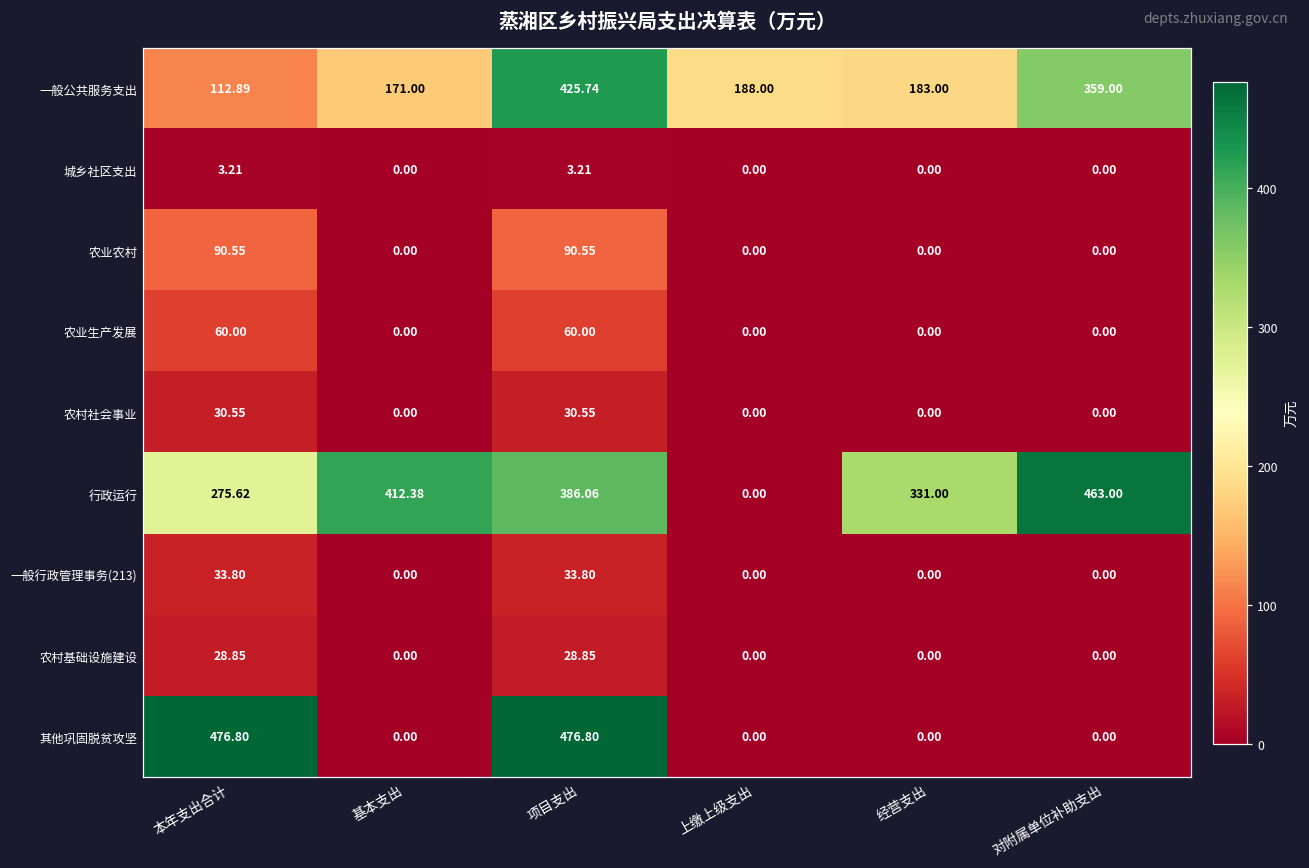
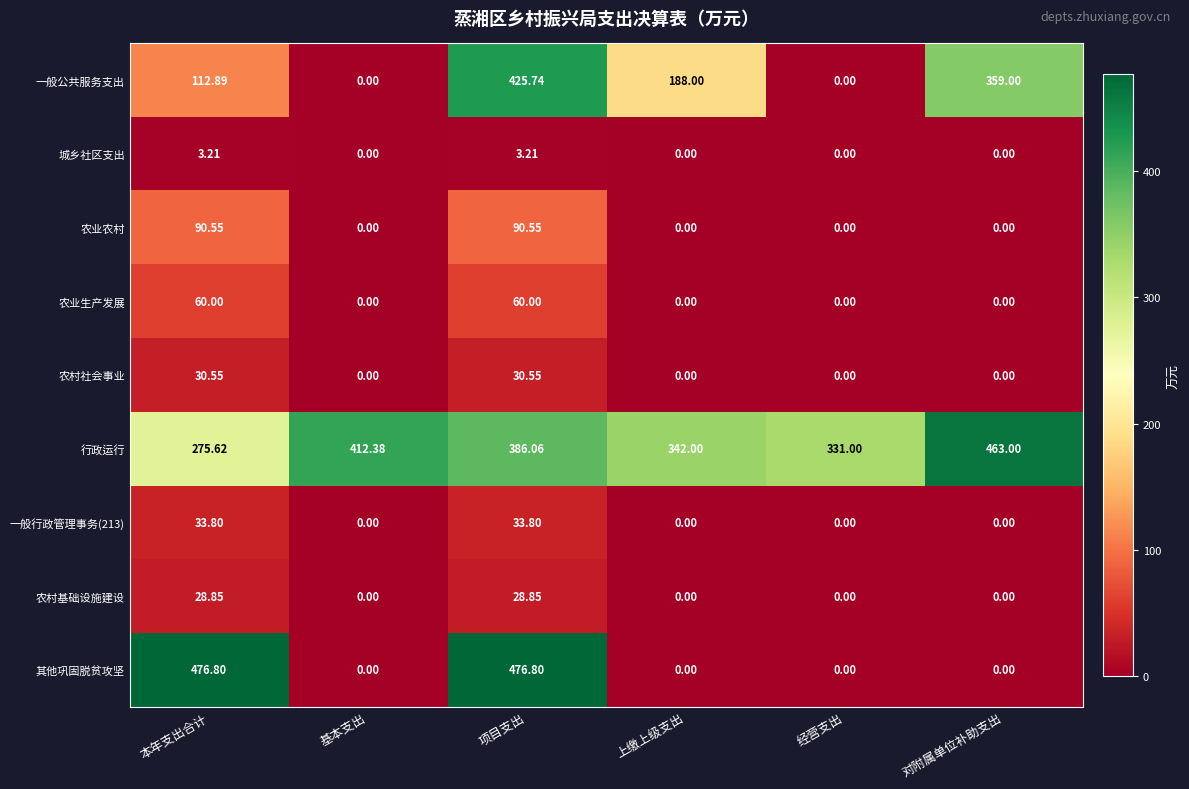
  {
    "一般公共服务支出": {
      "本年支出合计": 112.89,
-     "基本支出": 171.00,
+     "基本支出": 0.00,
      "项目支出": 425.74,
      "上缴上级支出": 188.00,
-     "经营支出": 183.00,
+     "经营支出": 0.00,
      "对附属单位补助支出": 359.00
    },
    "城乡社区支出": {
      "本年支出合计": 3.21,
      "基本支出": 0.00,
      "项目支出": 3.21,
      "上缴上级支出": 0.00,
      "经营支出": 0.00,
      "对附属单位补助支出": 0.00
    },
    "农业农村": {
      "本年支出合计": 90.55,
      "基本支出": 0.00,
      "项目支出": 90.55,
      "上缴上级支出": 0.00,
      "经营支出": 0.00,
      "对附属单位补助支出": 0.00
    },
    "农业生产发展": {
      "本年支出合计": 60.00,
      "基本支出": 0.00,
      "项目支出": 60.00,
      "上缴上级支出": 0.00,
      "经营支出": 0.00,
      "对附属单位补助支出": 0.00
    },
    "农村社会事业": {
      "本年支出合计": 30.55,
      "基本支出": 0.00,
      "项目支出": 30.55,
      "上缴上级支出": 0.00,
      "经营支出": 0.00,
      "对附属单位补助支出": 0.00
    },
    "行政运行": {
      "本年支出合计": 275.62,
      "基本支出": 412.38,
      "项目支出": 386.06,
-     "上缴上级支出": 0.00,
+     "上缴上级支出": 342.00,
      "经营支出": 331.00,
      "对附属单位补助支出": 463.00
    },
    "一般行政管理事务(213)": {
      "本年支出合计": 33.80,
      "基本支出": 0.00,
      "项目支出": 33.80,
      "上缴上级支出": 0.00,
      "经营支出": 0.00,
      "对附属单位补助支出": 0.00
    },
    "农村基础设施建设": {
      "本年支出合计": 28.85,
      "基本支出": 0.00,
      "项目支出": 28.85,
      "上缴上级支出": 0.00,
      "经营支出": 0.00,
      "对附属单位补助支出": 0.00
    },
    "其他巩固脱贫攻坚": {
      "本年支出合计": 476.80,
      "基本支出": 0.00,
      "项目支出": 476.80,
      "上缴上级支出": 0.00,
      "经营支出": 0.00,
      "对附属单位补助支出": 0.00
    }
  }
